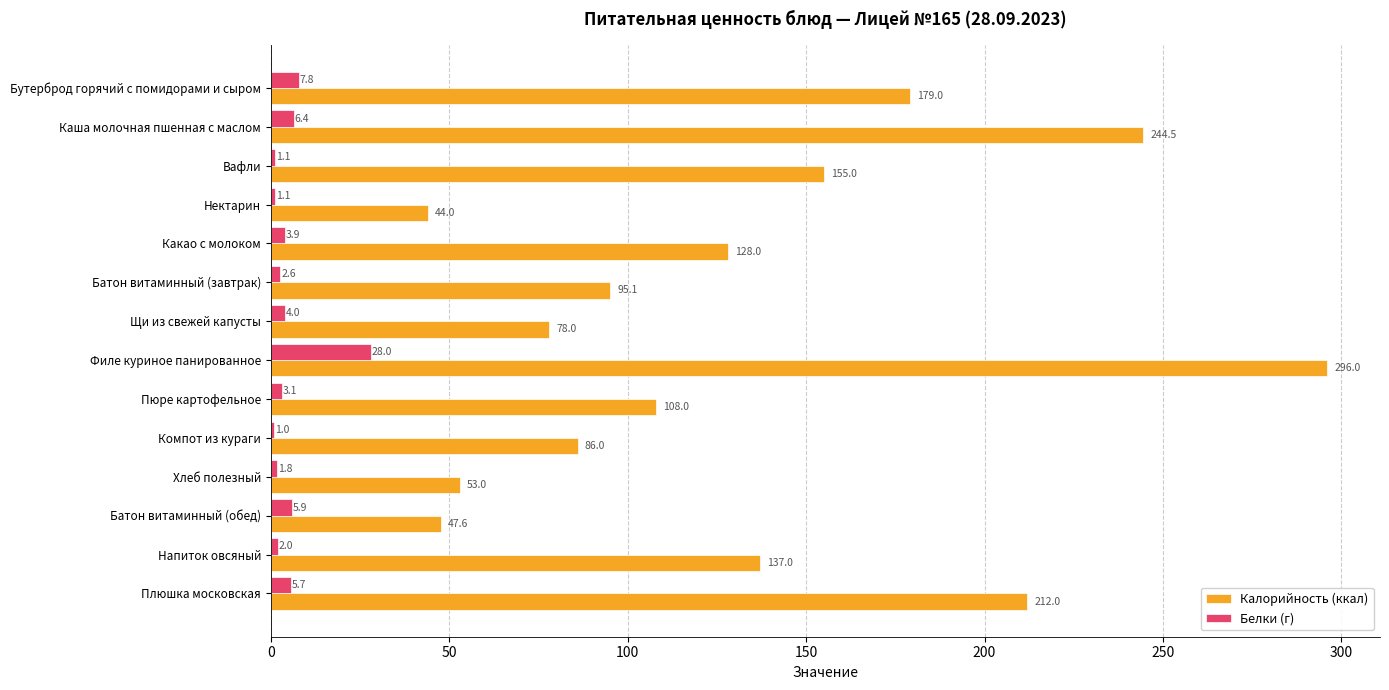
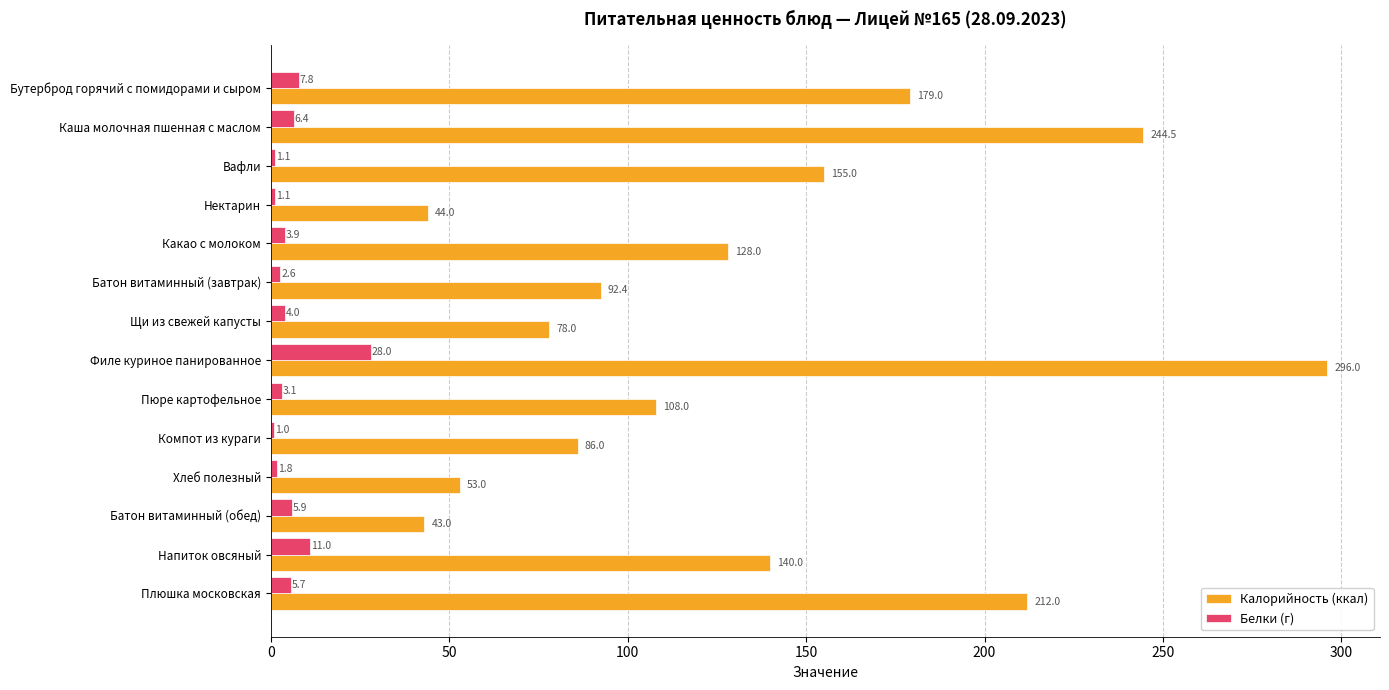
  {
    "Калорийность (ккал)": {
      "Бутерброд горячий с помидорами и сыром": 179.0,
      "Каша молочная пшенная с маслом": 244.5,
      "Вафли": 155.0,
      "Нектарин": 44.0,
      "Какао с молоком": 128.0,
-     "Батон витаминный (завтрак)": 95.1,
+     "Батон витаминный (завтрак)": 92.4,
      "Щи из свежей капусты": 78.0,
      "Филе куриное панированное": 296.0,
      "Пюре картофельное": 108.0,
      "Компот из кураги": 86.0,
      "Хлеб полезный": 53.0,
-     "Батон витаминный (обед)": 47.6,
-     "Напиток овсяный": 137.0,
+     "Батон витаминный (обед)": 43.0,
+     "Напиток овсяный": 140.0,
      "Плюшка московская": 212.0
    },
    "Белки (г)": {
      "Бутерброд горячий с помидорами и сыром": 7.8,
      "Каша молочная пшенная с маслом": 6.4,
      "Вафли": 1.1,
      "Нектарин": 1.1,
      "Какао с молоком": 3.9,
      "Батон витаминный (завтрак)": 2.6,
      "Щи из свежей капусты": 4.0,
      "Филе куриное панированное": 28.0,
      "Пюре картофельное": 3.1,
      "Компот из кураги": 1.0,
      "Хлеб полезный": 1.8,
      "Батон витаминный (обед)": 5.9,
-     "Напиток овсяный": 2.0,
+     "Напиток овсяный": 11.0,
      "Плюшка московская": 5.7
    }
  }
